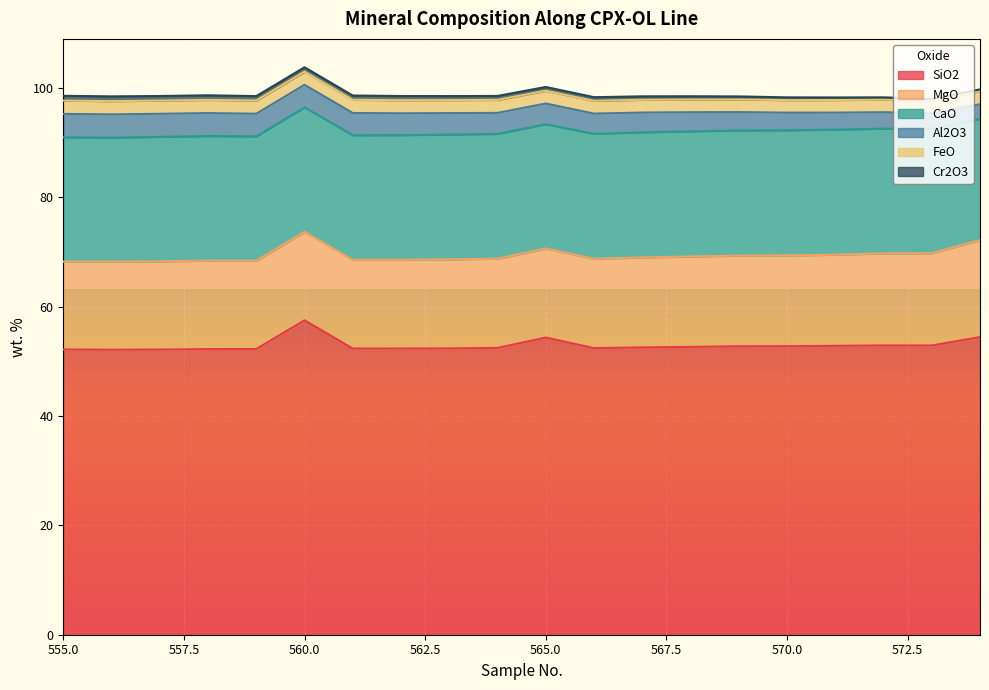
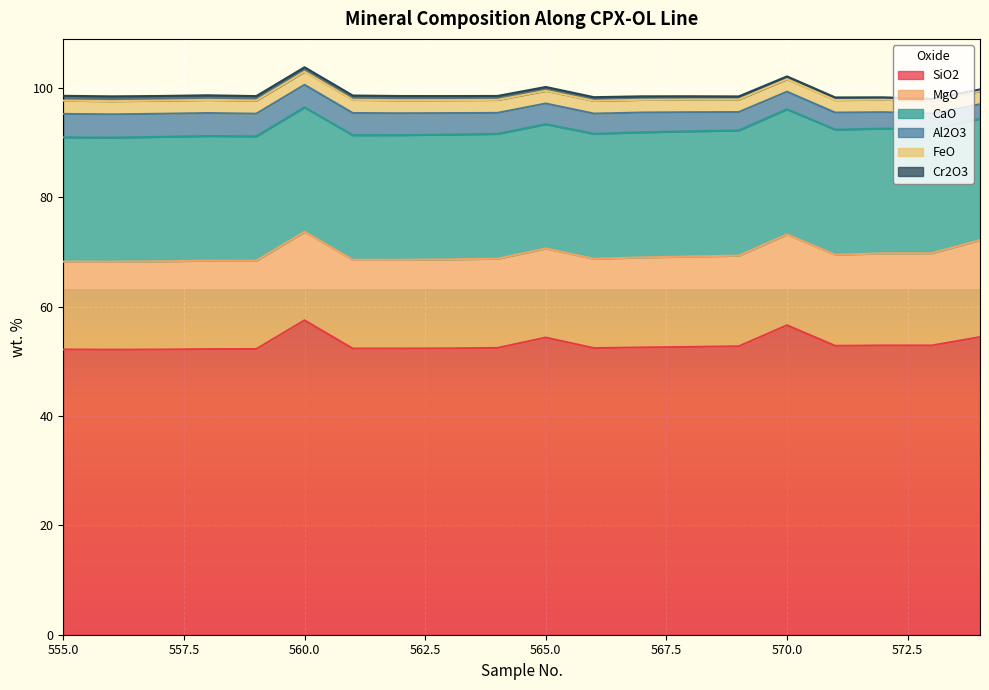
  {
    "SiO2": {
      "555.0": 52,
      "560.0": 58,
      "565.0": 54,
-     "570.0": 53
+     "570.0": 57
    },
    "Cr2O3": {
      "555.0": 1,
      "560.0": 1,
      "565.0": 1,
      "570.0": 1
    }
  }
